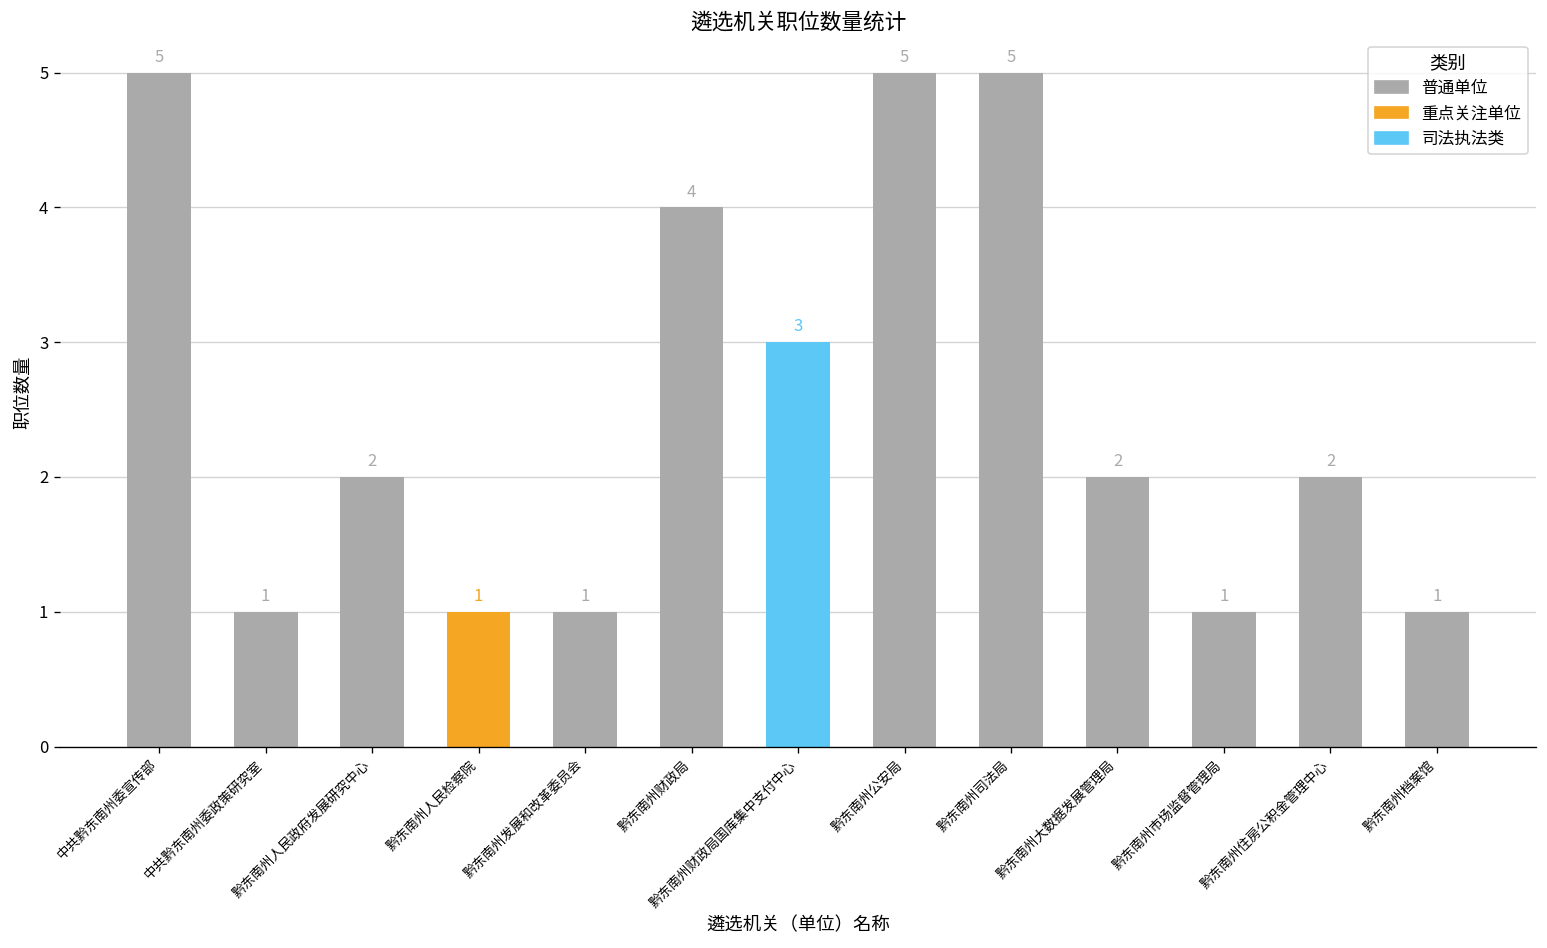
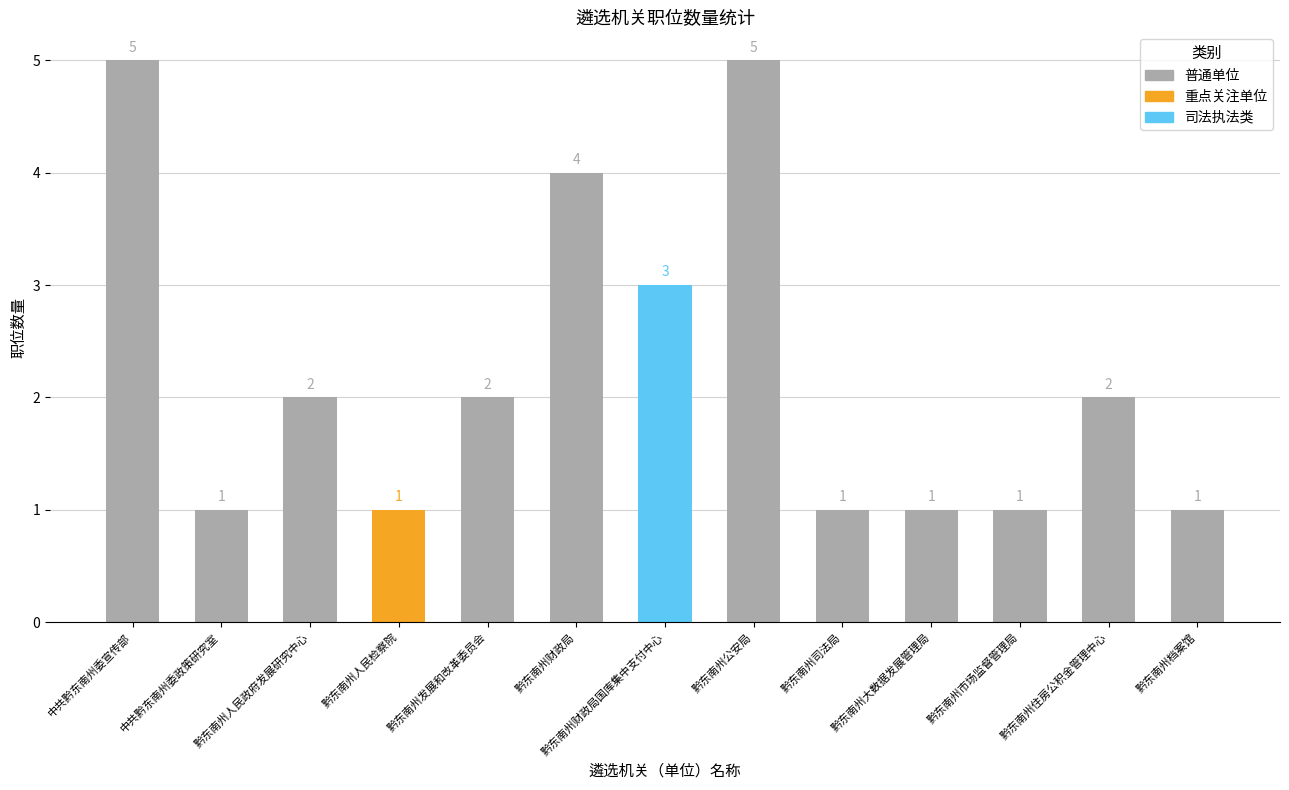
  {
    "中共黔东南州委宣传部": 5,
    "中共黔东南州委政策研究室": 1,
    "黔东南州人民政府发展研究中心": 2,
    "黔东南州人民检察院": 1,
-   "黔东南州发展和改革委员会": 1,
+   "黔东南州发展和改革委员会": 2,
    "黔东南州财政局": 4,
    "黔东南州财政局国库集中支付中心": 3,
    "黔东南州公安局": 5,
-   "黔东南州司法局": 5,
-   "黔东南州大数据发展管理局": 2,
+   "黔东南州司法局": 1,
+   "黔东南州大数据发展管理局": 1,
    "黔东南州市场监督管理局": 1,
    "黔东南州住房公积金管理中心": 2,
    "黔东南州档案馆": 1
  }
